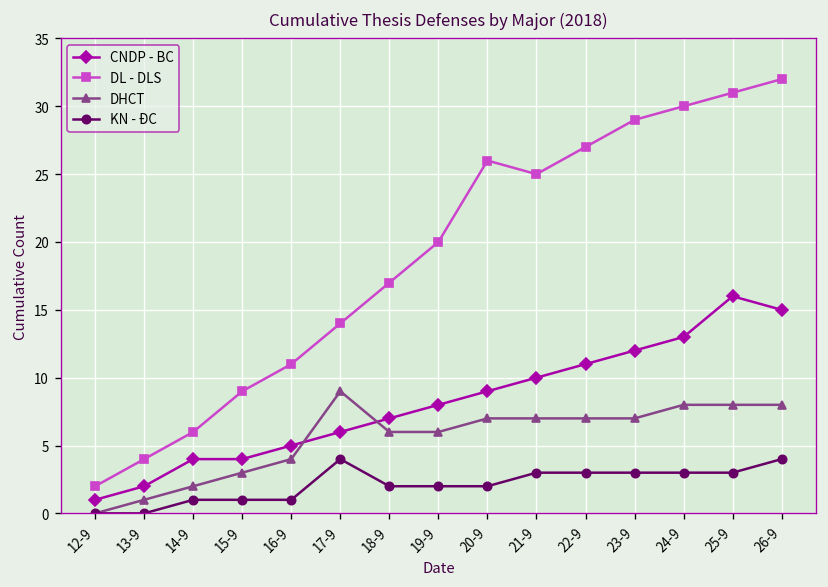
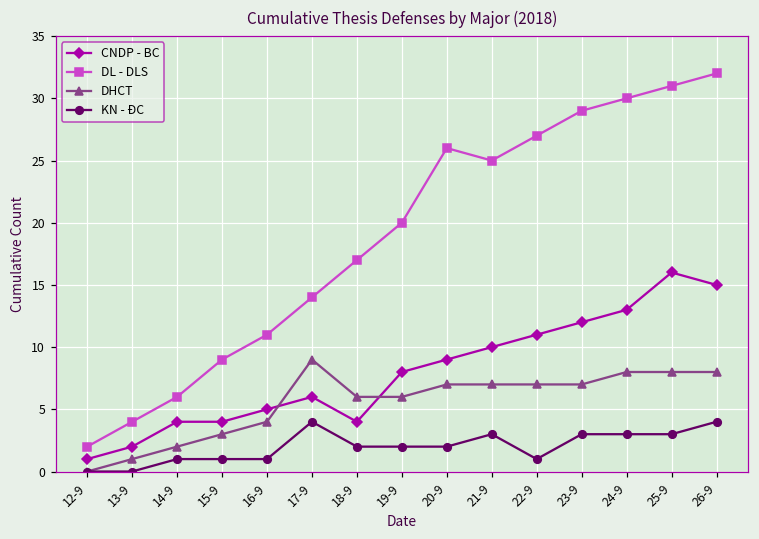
  {
    "CNDP - BC": {
      "12-9": 1,
      "13-9": 2,
      "14-9": 4,
      "15-9": 4,
      "16-9": 5,
      "17-9": 6,
-     "18-9": 7,
+     "18-9": 4,
      "19-9": 8,
      "20-9": 9,
      "21-9": 10,
      "22-9": 11,
      "23-9": 12,
      "24-9": 13,
      "25-9": 16,
      "26-9": 15
    },
    "DL - DLS": {
      "12-9": 2,
      "13-9": 4,
      "14-9": 6,
      "15-9": 9,
      "16-9": 11,
      "17-9": 14,
      "18-9": 17,
      "19-9": 20,
      "20-9": 26,
      "21-9": 25,
      "22-9": 27,
      "23-9": 29,
      "24-9": 30,
      "25-9": 31,
      "26-9": 32
    },
    "DHCT": {
      "13-9": 1,
      "14-9": 2,
      "15-9": 3,
      "16-9": 4,
      "17-9": 9,
      "18-9": 6,
      "19-9": 6,
      "20-9": 7,
      "21-9": 7,
      "22-9": 7,
      "23-9": 7,
      "24-9": 8,
      "25-9": 8,
      "26-9": 8
    },
    "KN - ĐC": {
      "13-9": 0,
      "14-9": 1,
      "15-9": 1,
      "16-9": 1,
      "17-9": 4,
      "18-9": 2,
      "19-9": 2,
      "20-9": 2,
      "21-9": 3,
-     "22-9": 3,
+     "22-9": 1,
      "23-9": 3,
      "24-9": 3,
      "25-9": 3,
      "26-9": 4
    }
  }
